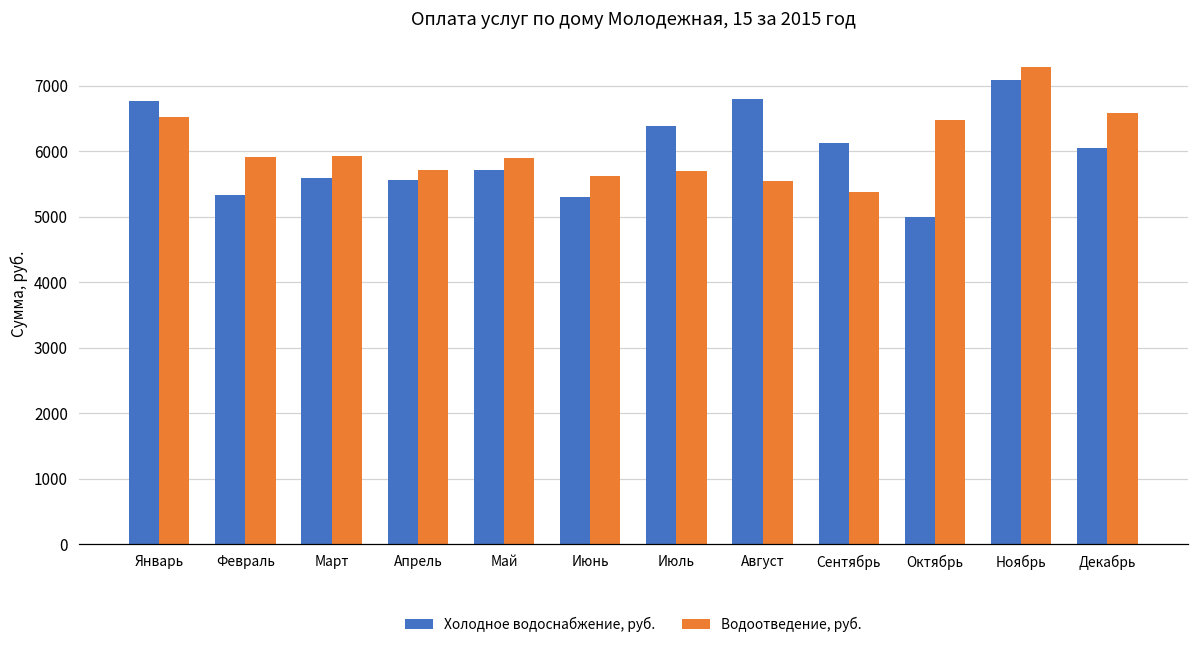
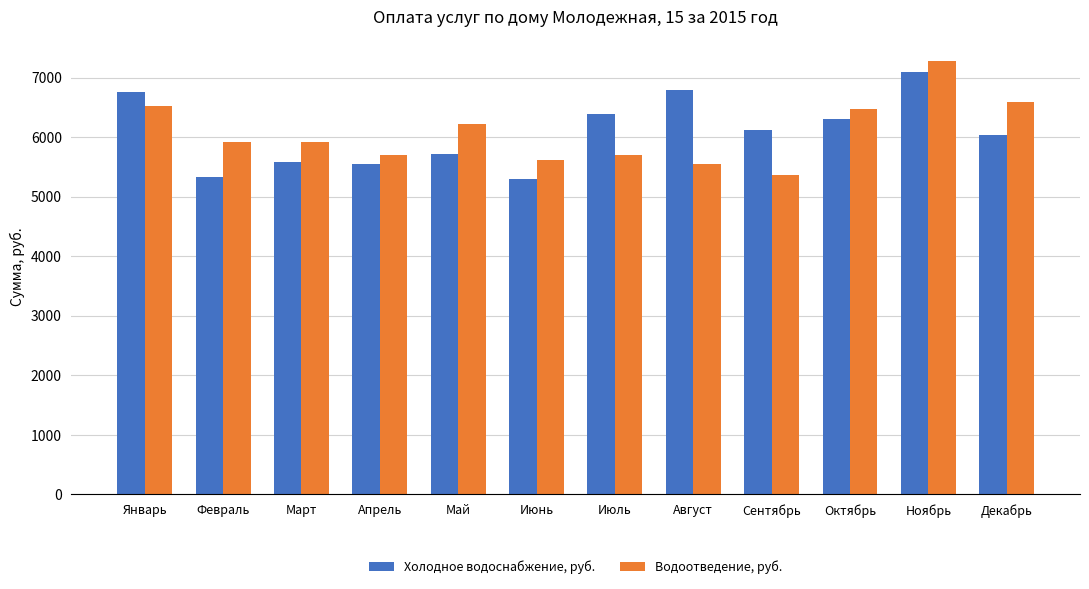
  {
    "Холодное водоснабжение, руб.": {
      "Январь": 6800,
      "Февраль": 5300,
      "Март": 5600,
      "Апрель": 5600,
      "Май": 5700,
      "Июнь": 5300,
      "Июль": 6400,
      "Август": 6800,
      "Сентябрь": 6100,
-     "Октябрь": 5000,
+     "Октябрь": 6300,
      "Ноябрь": 7100,
      "Декабрь": 6000
    },
    "Водоотведение, руб.": {
      "Январь": 6500,
      "Февраль": 5900,
      "Март": 5900,
      "Апрель": 5700,
-     "Май": 5900,
+     "Май": 6200,
      "Июнь": 5600,
      "Июль": 5700,
      "Август": 5500,
      "Сентябрь": 5400,
      "Октябрь": 6500,
      "Ноябрь": 7300,
      "Декабрь": 6600
    }
  }
